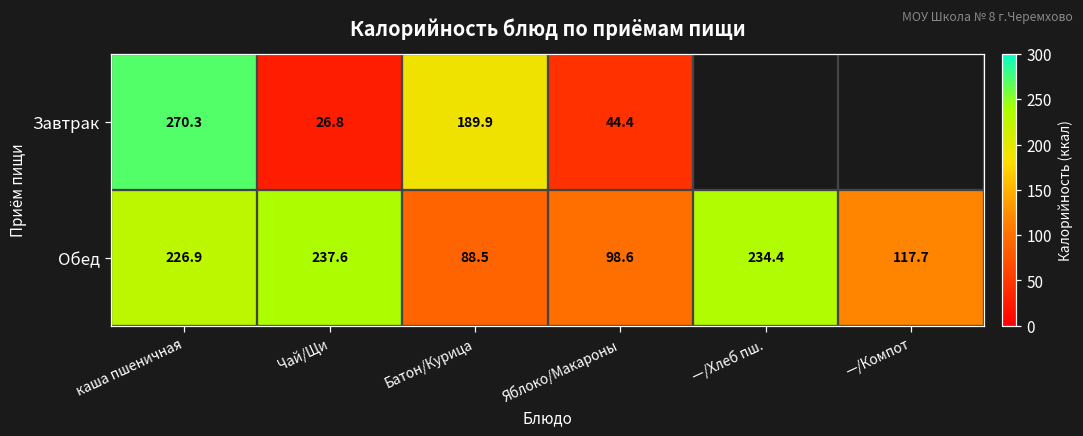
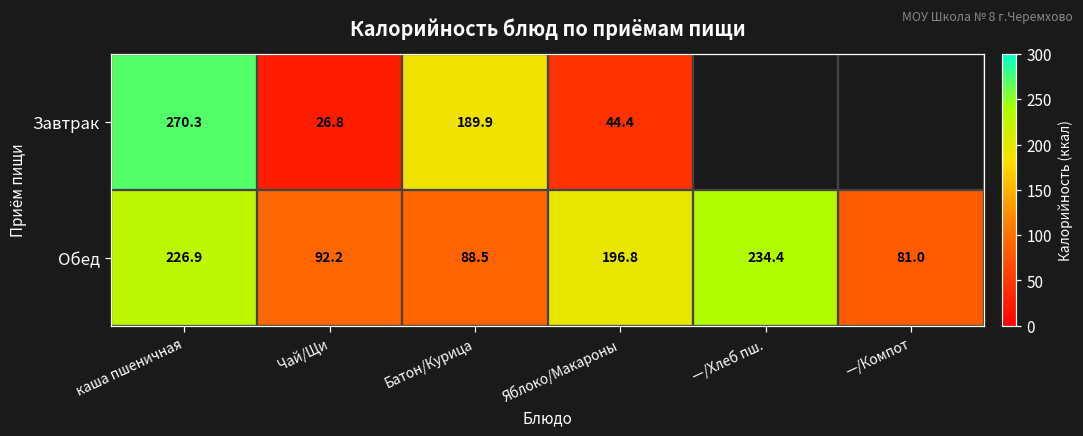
  {
    "Завтрак": {
      "каша пшеничная": 270.3,
      "Чай/Щи": 26.8,
      "Батон/Курица": 189.9,
      "Яблоко/Макароны": 44.4
    },
    "Обед": {
      "каша пшеничная": 226.9,
-     "Чай/Щи": 237.6,
+     "Чай/Щи": 92.2,
      "Батон/Курица": 88.5,
-     "Яблоко/Макароны": 98.6,
+     "Яблоко/Макароны": 196.8,
      "—/Хлеб пш.": 234.4,
-     "—/Компот": 117.7
+     "—/Компот": 81.0
    }
  }
